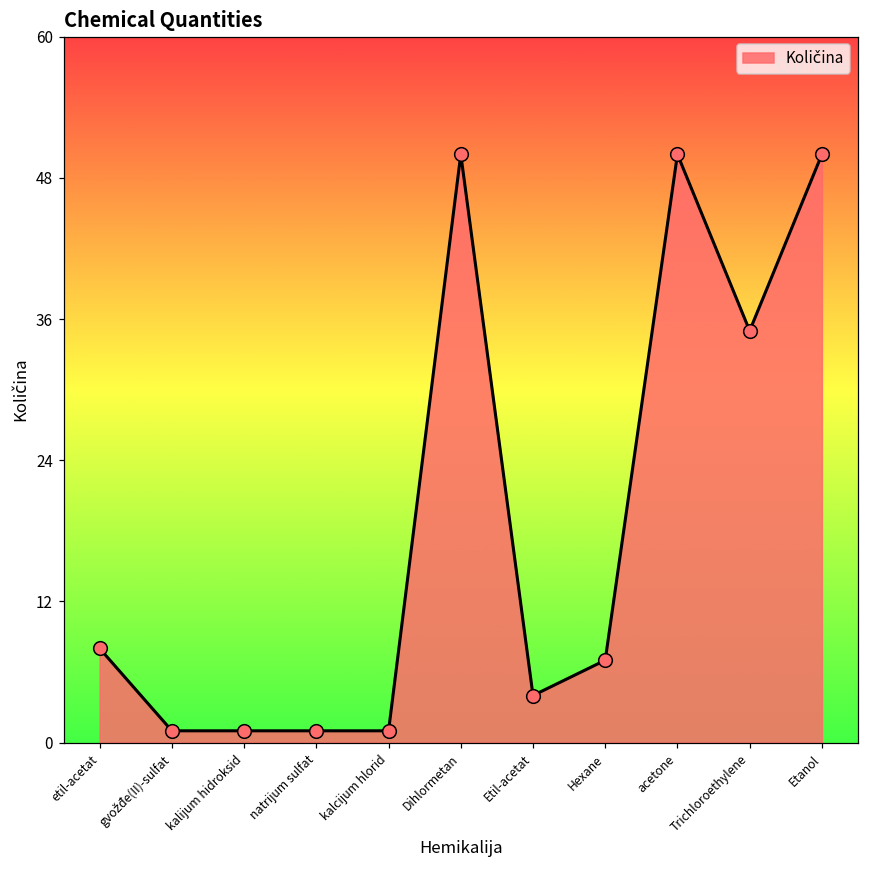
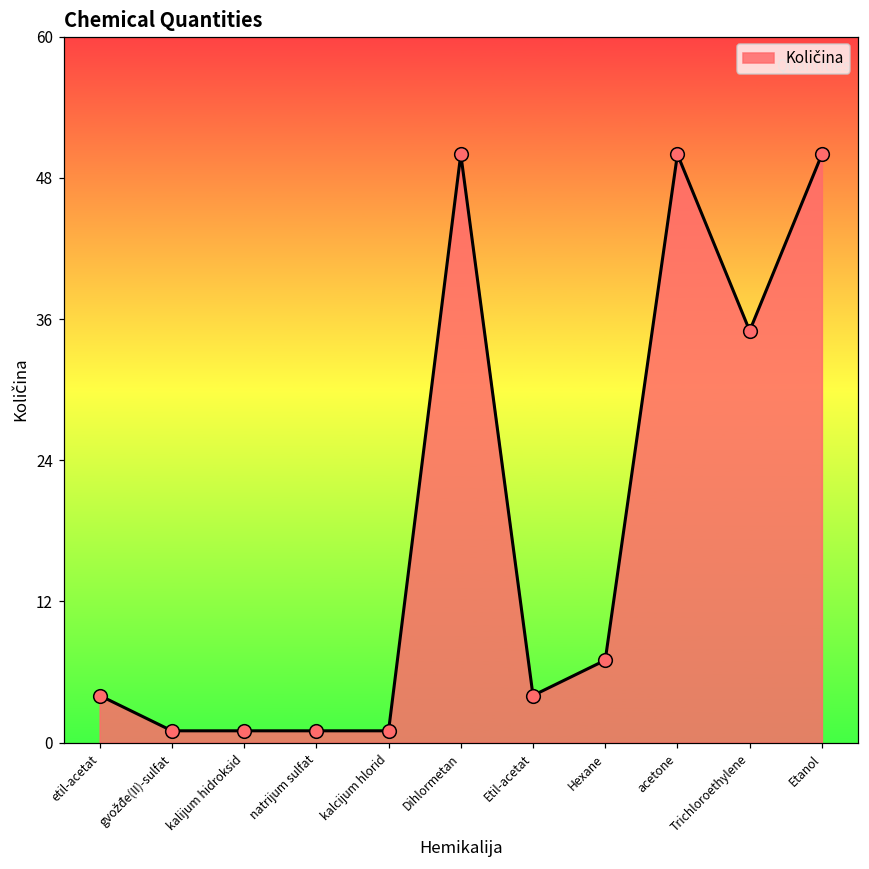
  {
-   "etil-acetat": 8,
+   "etil-acetat": 4,
    "gvožđe(II)-sulfat": 1,
    "kalijum hidroksid": 1,
    "natrijum sulfat": 1,
    "kalcijum hlorid": 1,
    "Dihlormetan": 50,
    "Etil-acetat": 4,
    "Hexane": 7,
    "acetone": 50,
    "Trichloroethylene": 35,
    "Etanol": 50
  }
